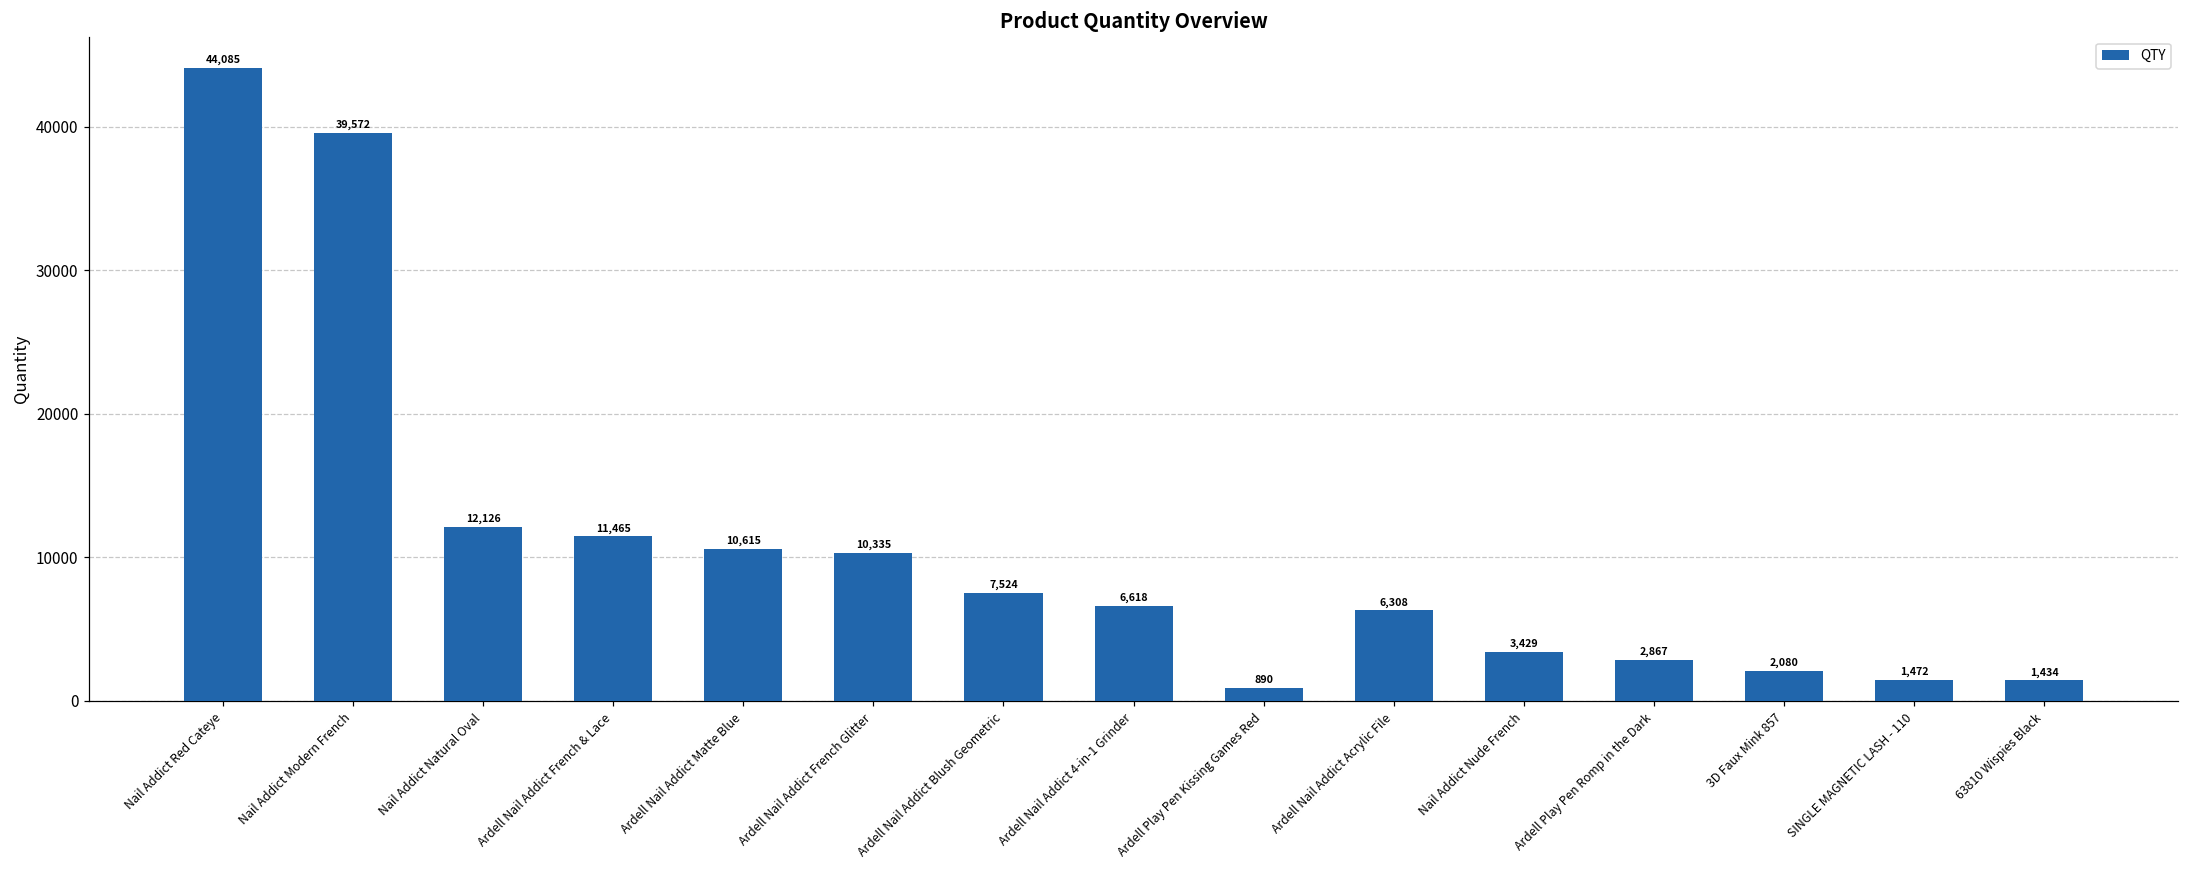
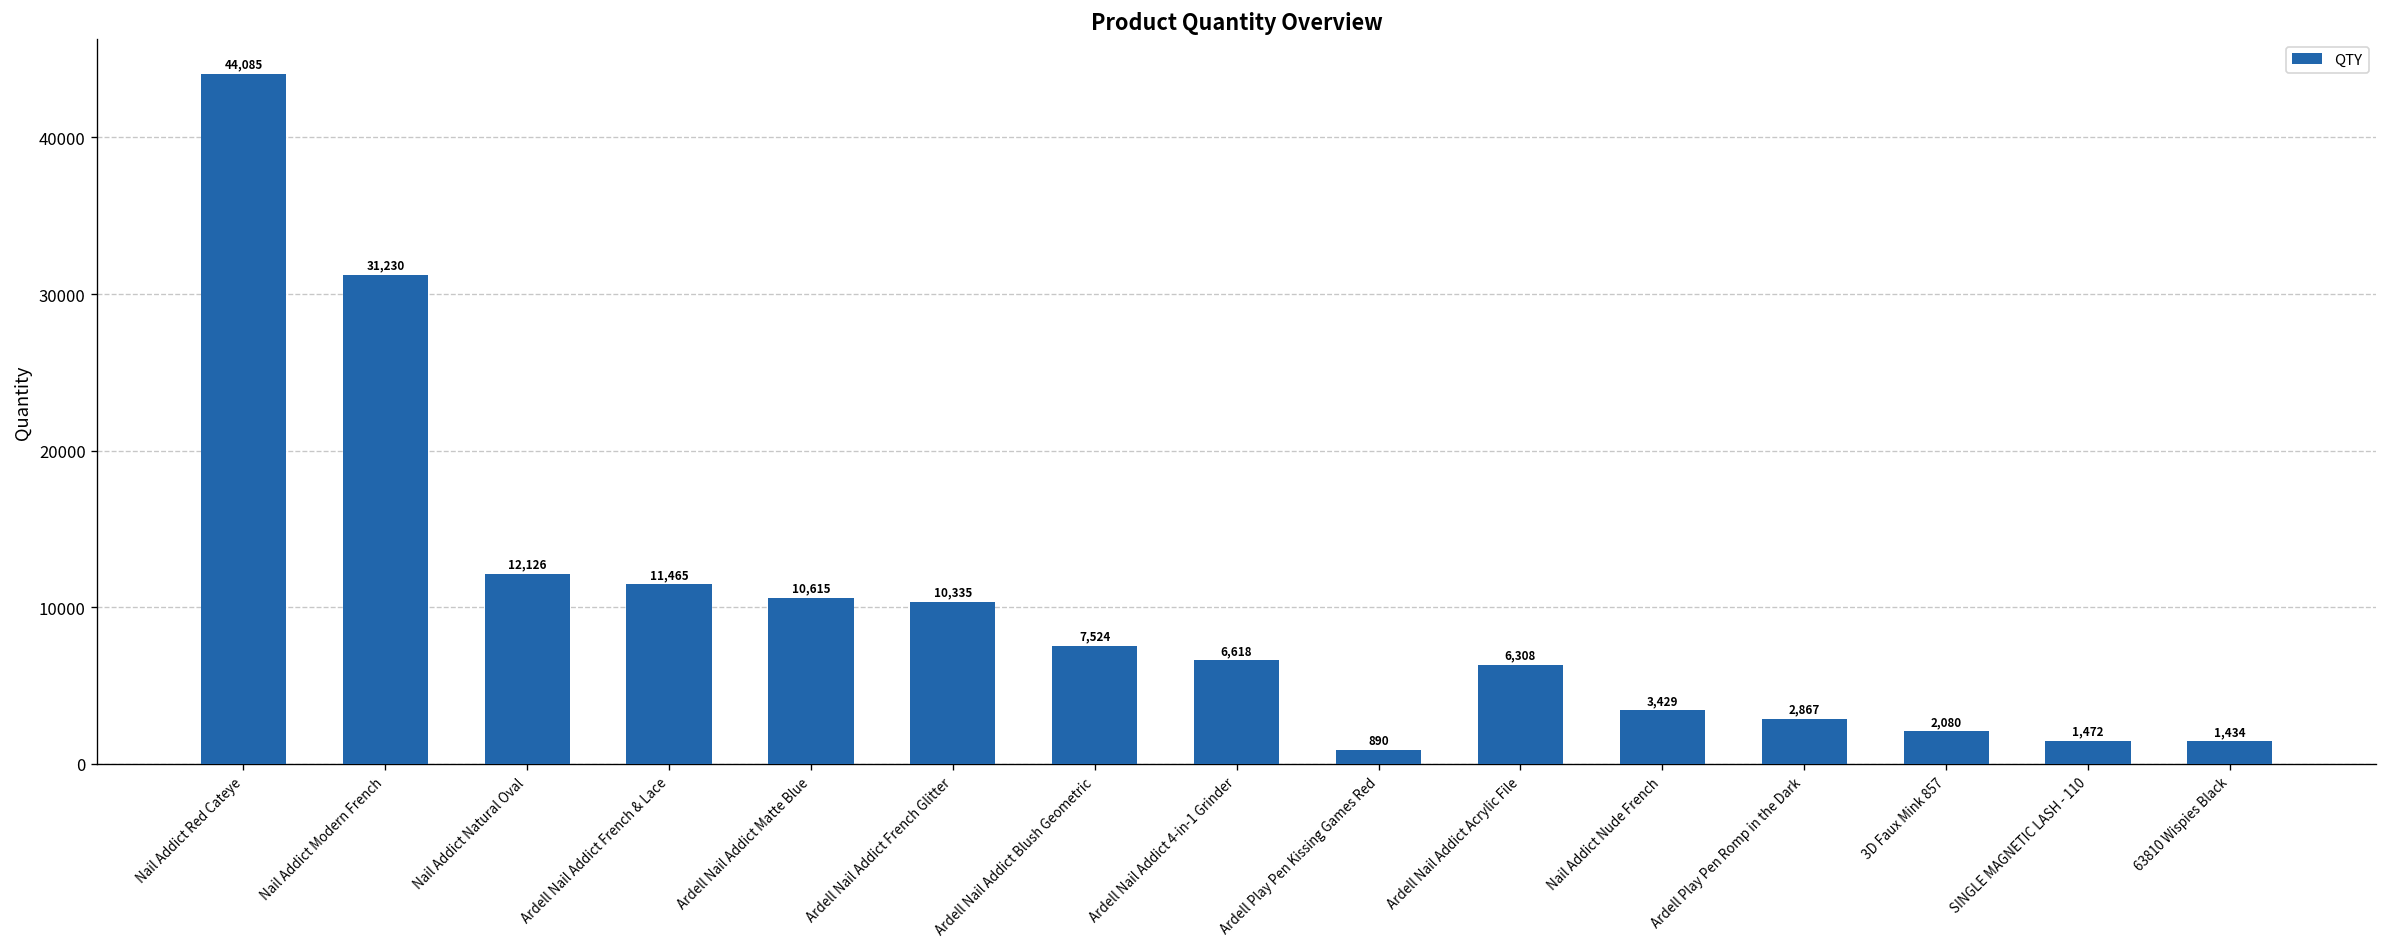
  {
    "Nail Addict Red Cateye": "44,085",
-   "Nail Addict Modern French": "39,572",
+   "Nail Addict Modern French": "31,230",
    "Nail Addict Natural Oval": "12,126",
    "Ardell Nail Addict French & Lace": "11,465",
    "Ardell Nail Addict Matte Blue": "10,615",
    "Ardell Nail Addict French Glitter": "10,335",
    "Ardell Nail Addict Blush Geometric": "7,524",
    "Ardell Nail Addict 4-in-1 Grinder": "6,618",
    "Ardell Play Pen Kissing Games Red": "890",
    "Ardell Nail Addict Acrylic File": "6,308",
    "Nail Addict Nude French": "3,429",
    "Ardell Play Pen Romp in the Dark": "2,867",
    "3D Faux Mink 857": "2,080",
    "SINGLE MAGNETIC LASH - 110": "1,472",
    "63810 Wispies Black": "1,434"
  }
